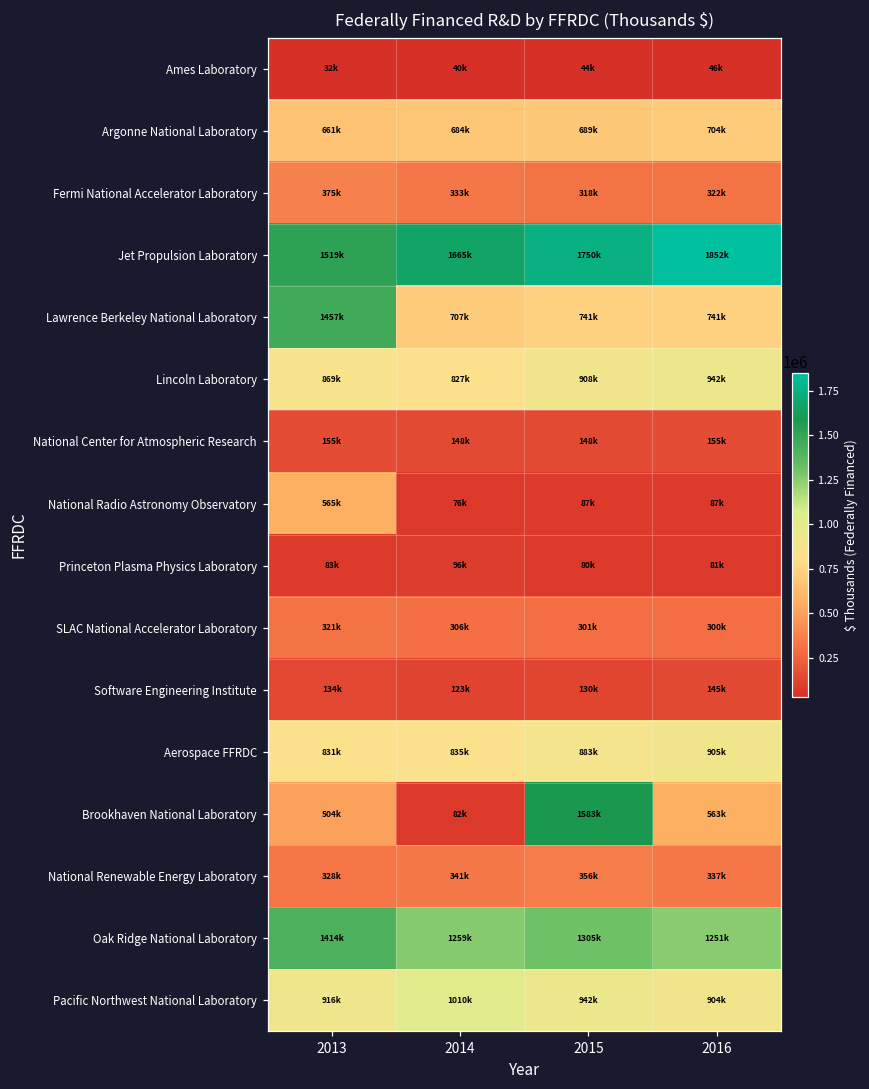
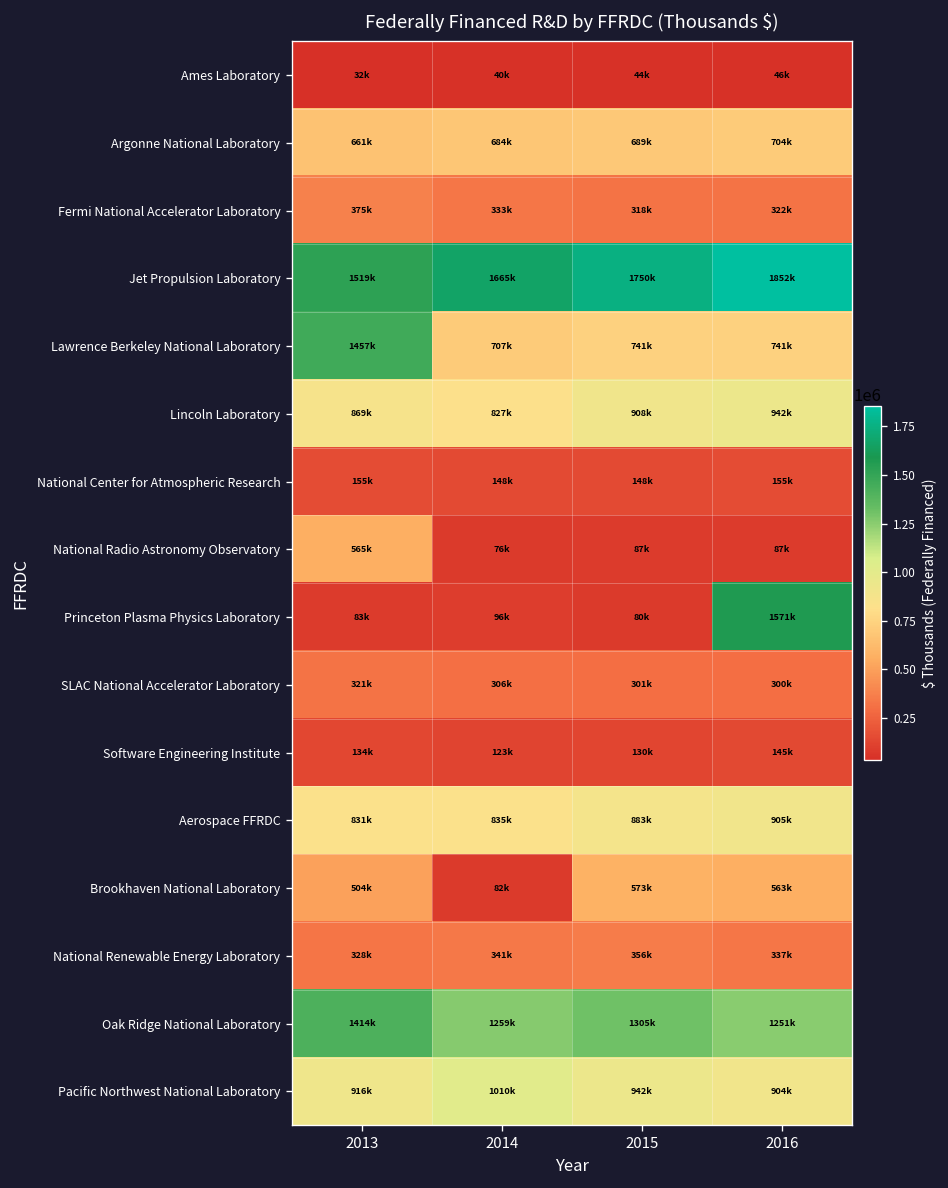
  {
    "Ames Laboratory": {
      "2013": "32k",
      "2014": "40k",
      "2015": "44k",
      "2016": "46k"
    },
    "Argonne National Laboratory": {
      "2013": "661k",
      "2014": "684k",
      "2015": "689k",
      "2016": "704k"
    },
    "Fermi National Accelerator Laboratory": {
      "2013": "375k",
      "2014": "333k",
      "2015": "318k",
      "2016": "322k"
    },
    "Jet Propulsion Laboratory": {
      "2013": "1519k",
      "2014": "1665k",
      "2015": "1750k",
      "2016": "1852k"
    },
    "Lawrence Berkeley National Laboratory": {
      "2013": "1457k",
      "2014": "707k",
      "2015": "741k",
      "2016": "741k"
    },
    "Lincoln Laboratory": {
      "2013": "869k",
      "2014": "827k",
      "2015": "908k",
      "2016": "942k"
    },
    "National Center for Atmospheric Research": {
      "2013": "155k",
      "2014": "148k",
      "2015": "148k",
      "2016": "155k"
    },
    "National Radio Astronomy Observatory": {
      "2013": "565k",
      "2014": "76k",
      "2015": "87k",
      "2016": "87k"
    },
    "Princeton Plasma Physics Laboratory": {
      "2013": "83k",
      "2014": "96k",
      "2015": "80k",
-     "2016": "81k"
+     "2016": "1571k"
    },
    "SLAC National Accelerator Laboratory": {
      "2013": "321k",
      "2014": "306k",
      "2015": "301k",
      "2016": "300k"
    },
    "Software Engineering Institute": {
      "2013": "134k",
      "2014": "123k",
      "2015": "130k",
      "2016": "145k"
    },
    "Aerospace FFRDC": {
      "2013": "831k",
      "2014": "835k",
      "2015": "883k",
      "2016": "905k"
    },
    "Brookhaven National Laboratory": {
      "2013": "504k",
      "2014": "82k",
-     "2015": "1583k",
+     "2015": "573k",
      "2016": "563k"
    },
    "National Renewable Energy Laboratory": {
      "2013": "328k",
      "2014": "341k",
      "2015": "356k",
      "2016": "337k"
    },
    "Oak Ridge National Laboratory": {
      "2013": "1414k",
      "2014": "1259k",
      "2015": "1305k",
      "2016": "1251k"
    },
    "Pacific Northwest National Laboratory": {
      "2013": "916k",
      "2014": "1010k",
      "2015": "942k",
      "2016": "904k"
    }
  }
